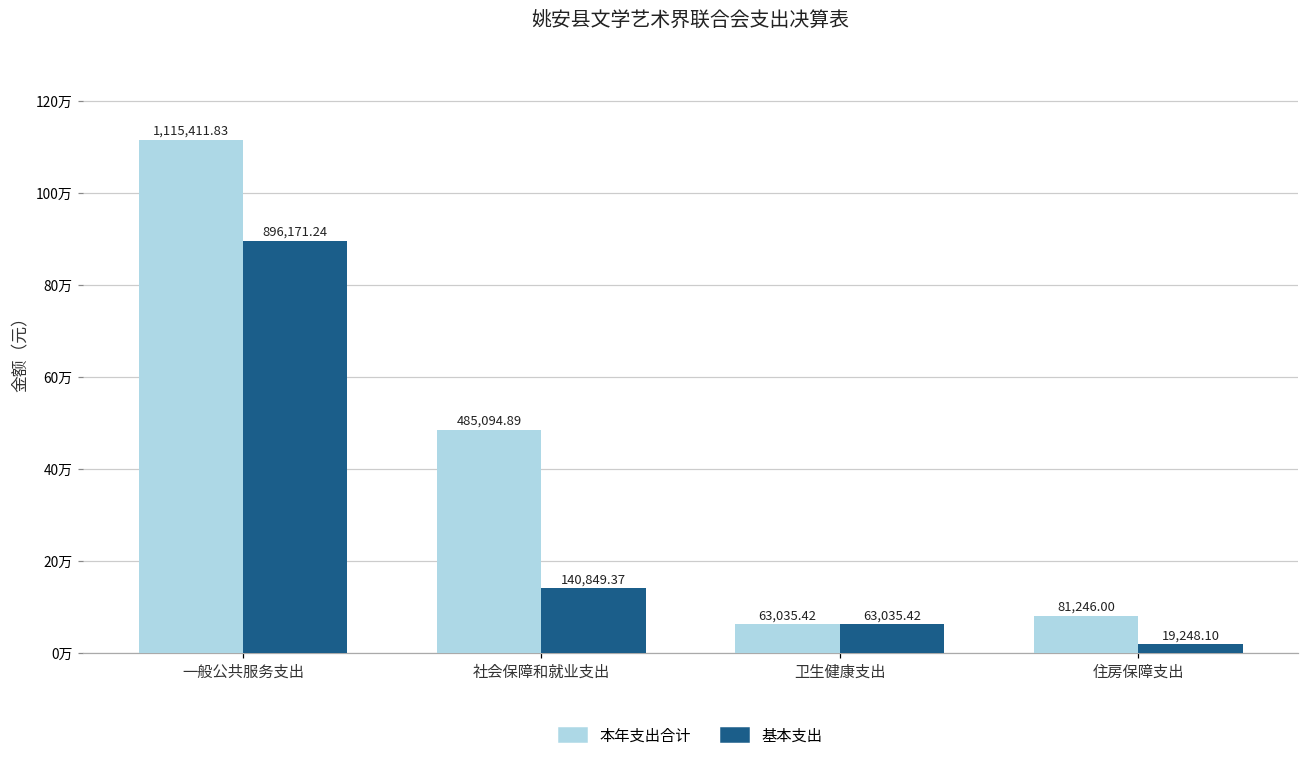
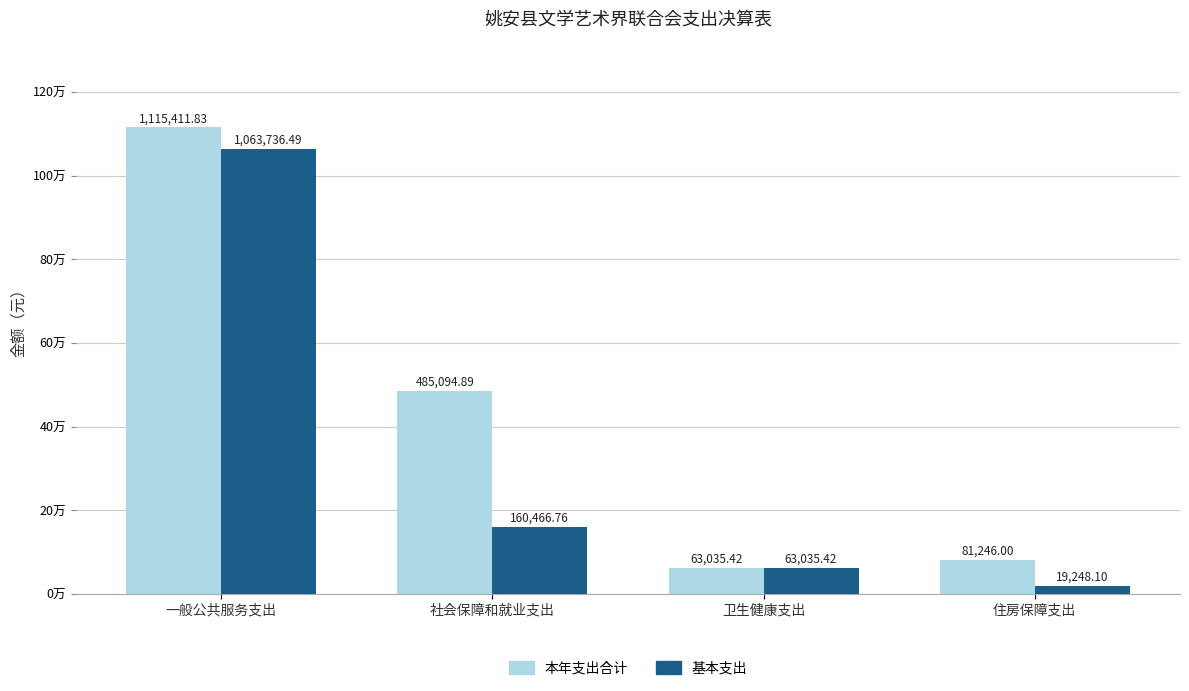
  {
    "本年支出合计": {
      "一般公共服务支出": "1,115,411.83",
      "社会保障和就业支出": "485,094.89",
      "卫生健康支出": "63,035.42",
      "住房保障支出": "81,246.00"
    },
    "基本支出": {
-     "一般公共服务支出": "896,171.24",
-     "社会保障和就业支出": "140,849.37",
+     "一般公共服务支出": "1,063,736.49",
+     "社会保障和就业支出": "160,466.76",
      "卫生健康支出": "63,035.42",
      "住房保障支出": "19,248.10"
    }
  }
